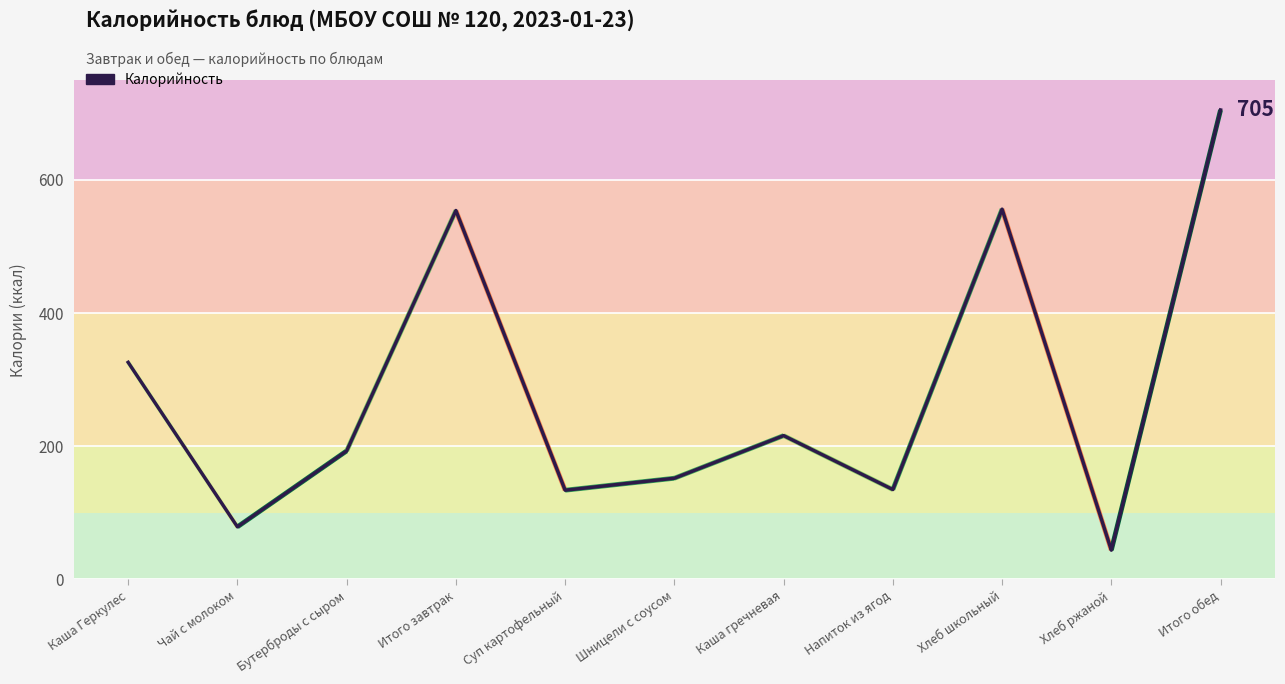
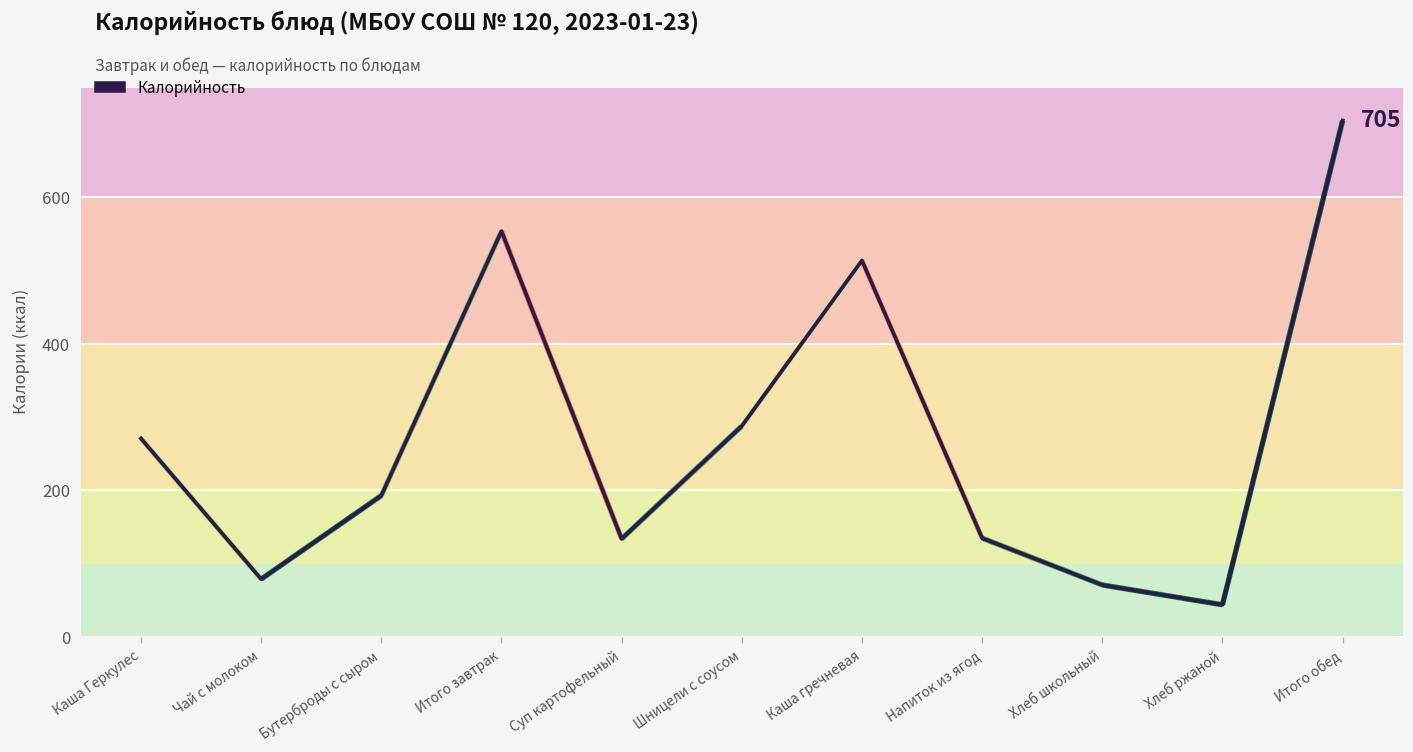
  {
-   "Каша Геркулес": 330,
+   "Каша Геркулес": 270,
    "Чай с молоком": 80,
    "Бутерброды с сыром": 190,
    "Итого завтрак": 550,
    "Суп картофельный": 130,
-   "Шницели с соусом": 150,
-   "Каша гречневая": 220,
+   "Шницели с соусом": 290,
+   "Каша гречневая": 510,
    "Напиток из ягод": 140,
-   "Хлеб школьный": 560,
+   "Хлеб школьный": 70,
    "Хлеб ржаной": 40
  }
